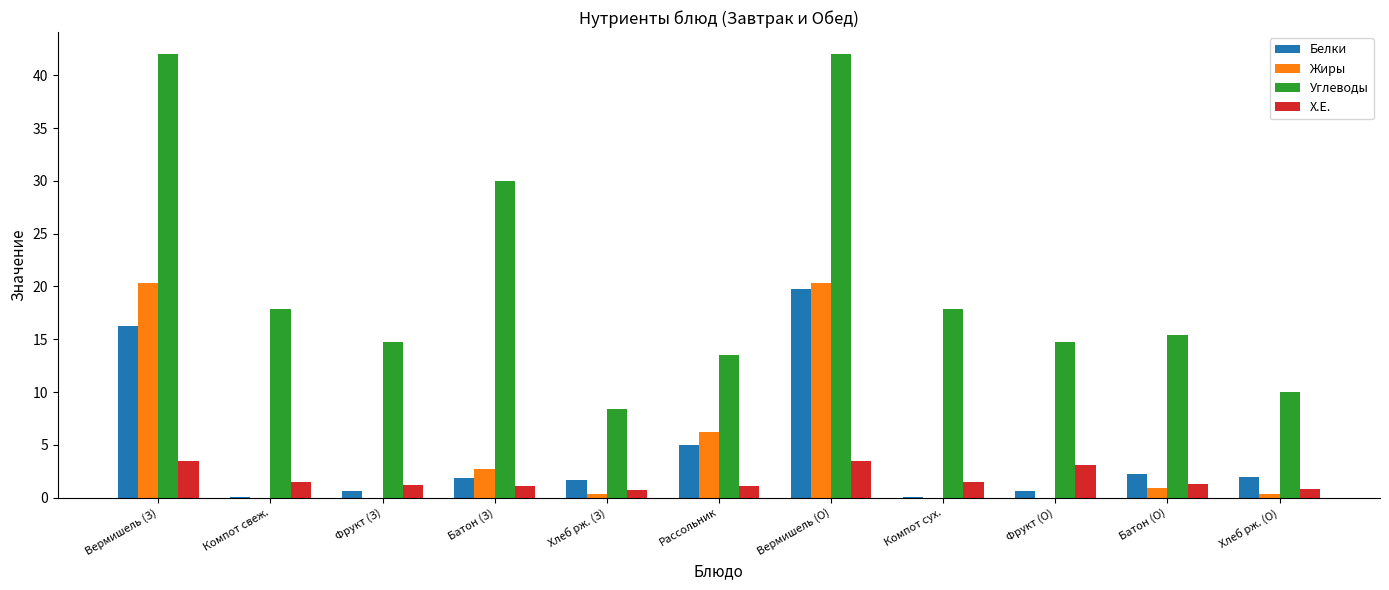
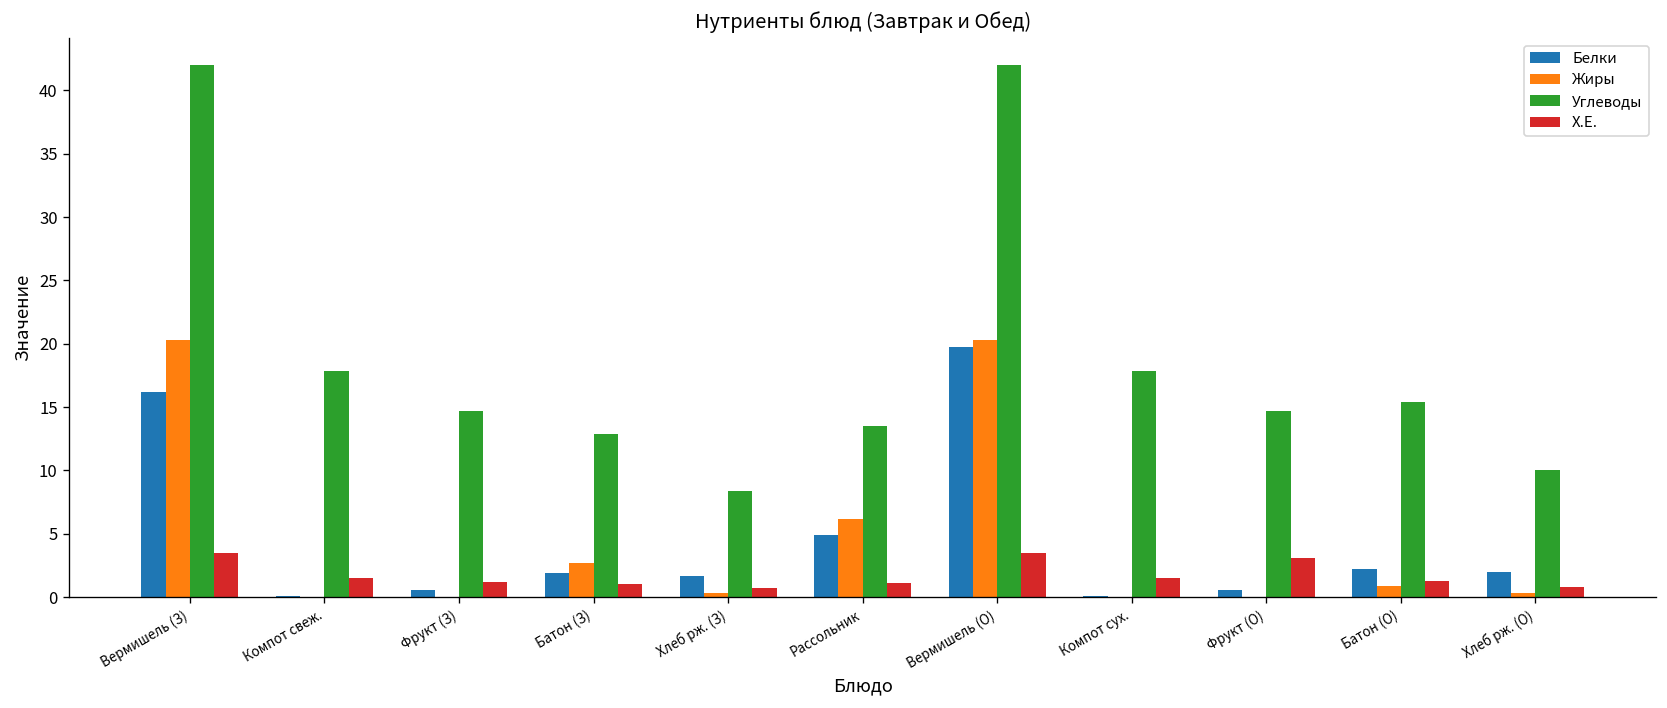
  {
    "Белки": {
      "Вермишель (З)": 16.2,
      "Фрукт (З)": 0.6,
      "Батон (З)": 1.9,
      "Хлеб рж. (З)": 1.7,
      "Рассольник": 4.9,
      "Вермишель (О)": 19.7,
      "Фрукт (О)": 0.6,
      "Батон (О)": 2.3,
      "Хлеб рж. (О)": 2.0
    },
    "Жиры": {
      "Вермишель (З)": 20.3,
      "Компот свеж.": 0.0,
      "Фрукт (З)": 0.0,
      "Батон (З)": 2.7,
      "Хлеб рж. (З)": 0.3,
      "Рассольник": 6.2,
      "Вермишель (О)": 20.3,
      "Компот сух.": 0.0,
      "Фрукт (О)": 0.0,
      "Батон (О)": 0.9,
      "Хлеб рж. (О)": 0.4
    },
    "Углеводы": {
      "Вермишель (З)": 42.0,
      "Компот свеж.": 17.9,
      "Фрукт (З)": 14.7,
-     "Батон (З)": 30.0,
+     "Батон (З)": 12.9,
      "Хлеб рж. (З)": 8.4,
      "Рассольник": 13.5,
      "Вермишель (О)": 42.0,
      "Компот сух.": 17.9,
      "Фрукт (О)": 14.7,
      "Батон (О)": 15.4,
      "Хлеб рж. (О)": 10.0
    },
    "Х.Е.": {
      "Вермишель (З)": 3.5,
      "Компот свеж.": 1.5,
      "Фрукт (З)": 1.2,
      "Батон (З)": 1.1,
      "Хлеб рж. (З)": 0.7,
      "Рассольник": 1.1,
      "Вермишель (О)": 3.5,
      "Компот сух.": 1.5,
      "Фрукт (О)": 3.1,
      "Батон (О)": 1.3,
      "Хлеб рж. (О)": 0.8
    }
  }
